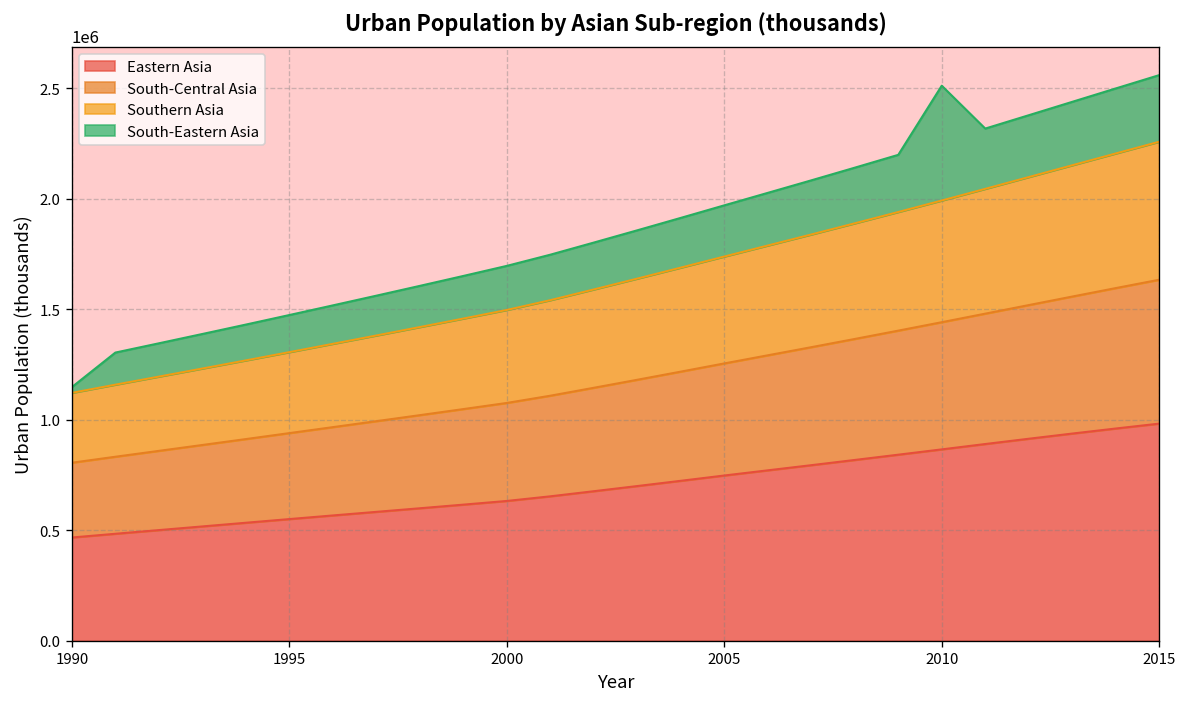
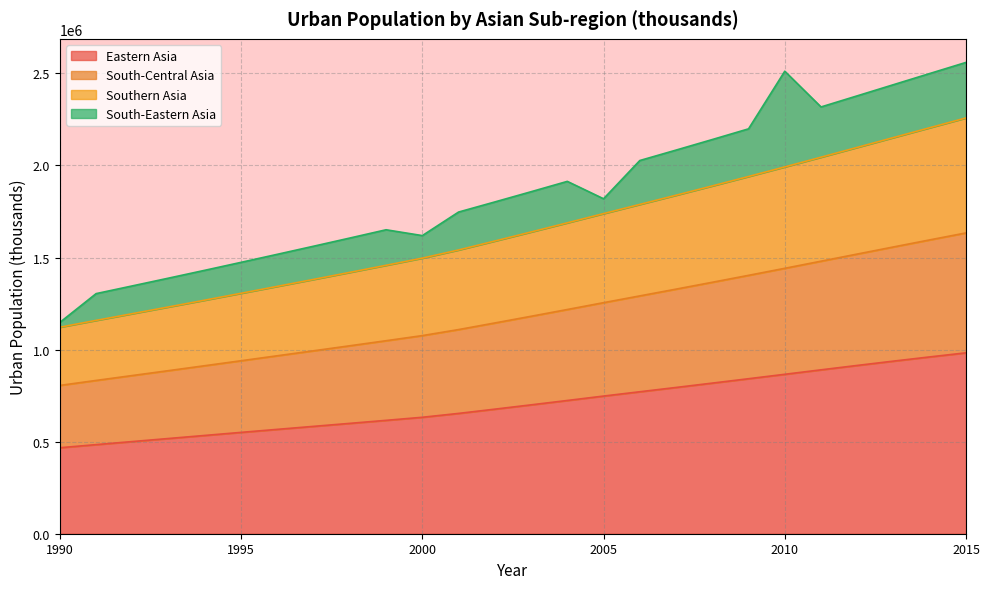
  {
    "South-Eastern Asia": {
      "1990": 30000,
      "1995": 170000,
-     "2000": 200000,
-     "2005": 230000,
+     "2000": 120000,
+     "2005": 80000,
      "2010": 520000,
      "2015": 300000
    }
  }
